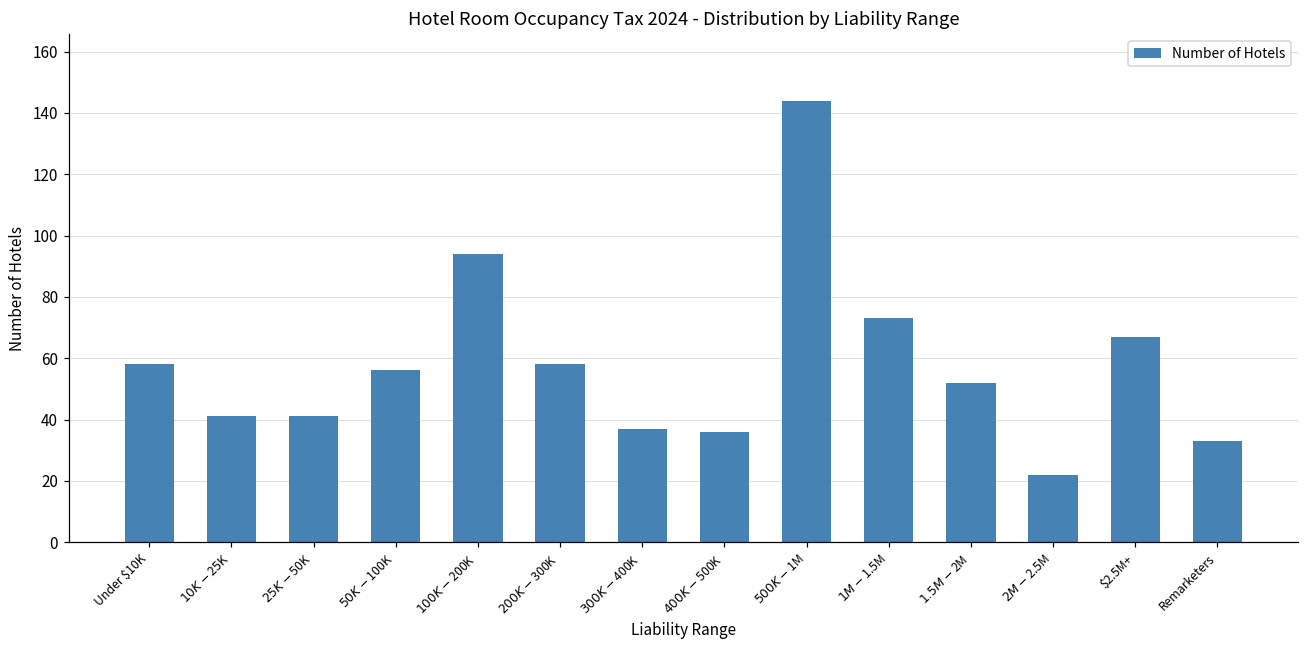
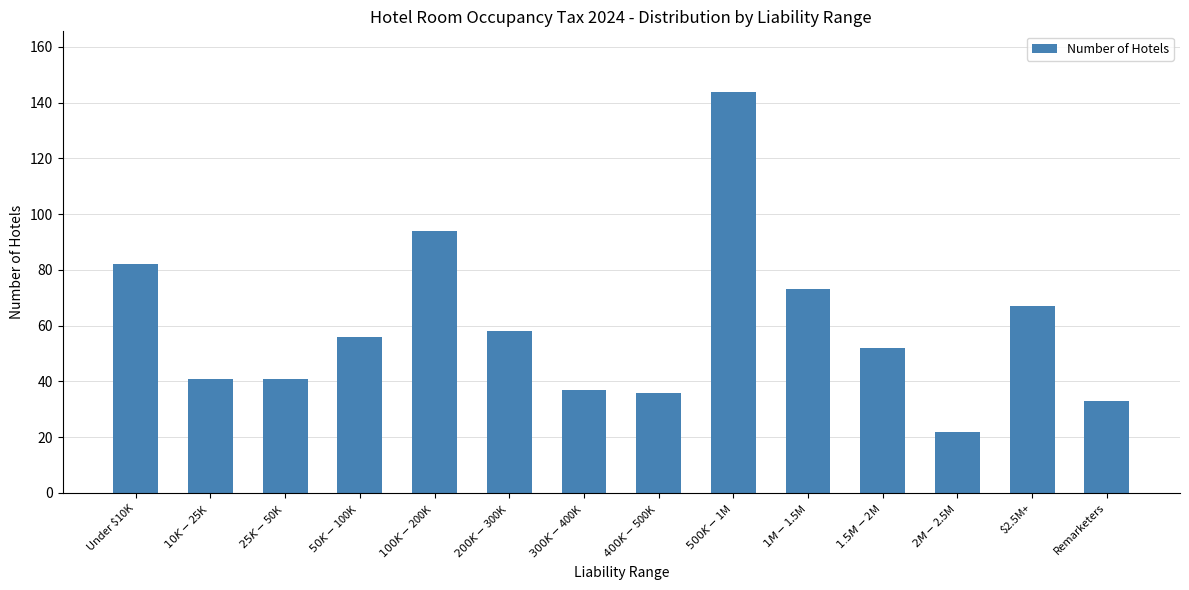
  {
-   "Under $10K": 58,
+   "Under $10K": 82,
    "$2.5M+": 67,
    "Remarketers": 33
  }
